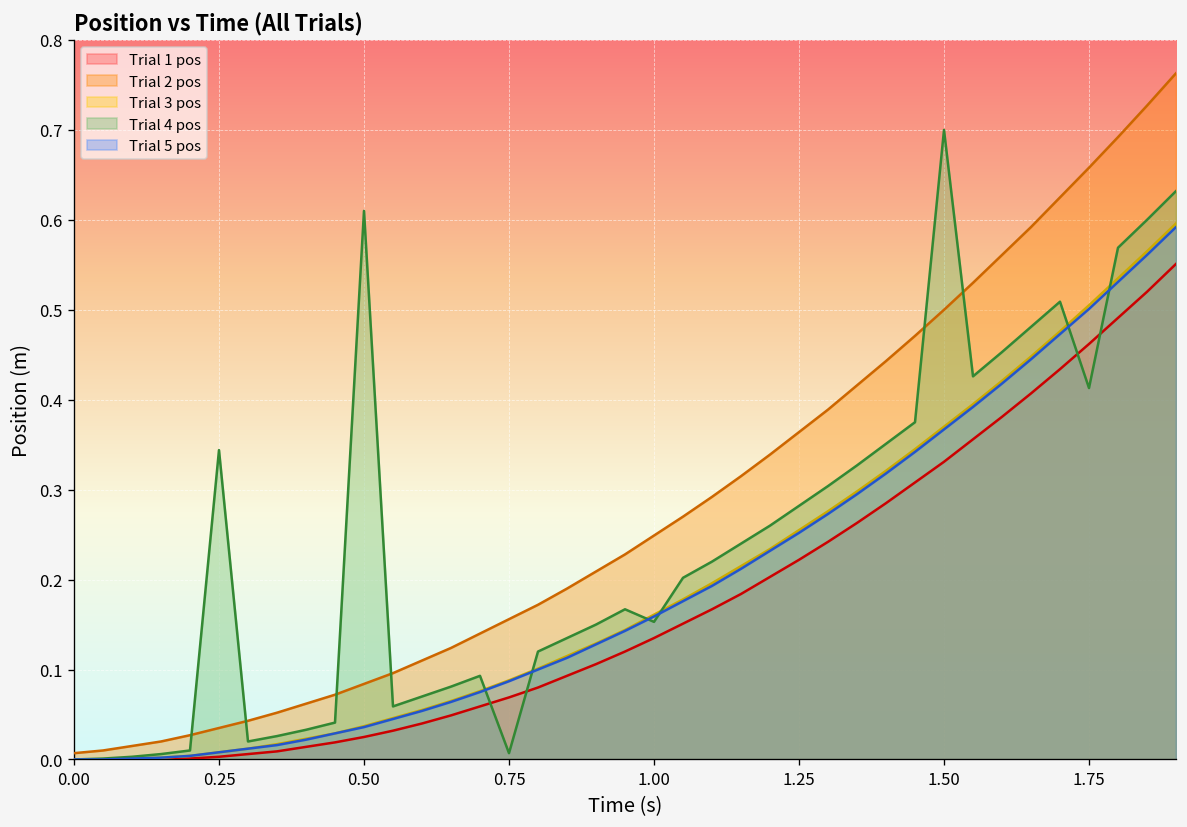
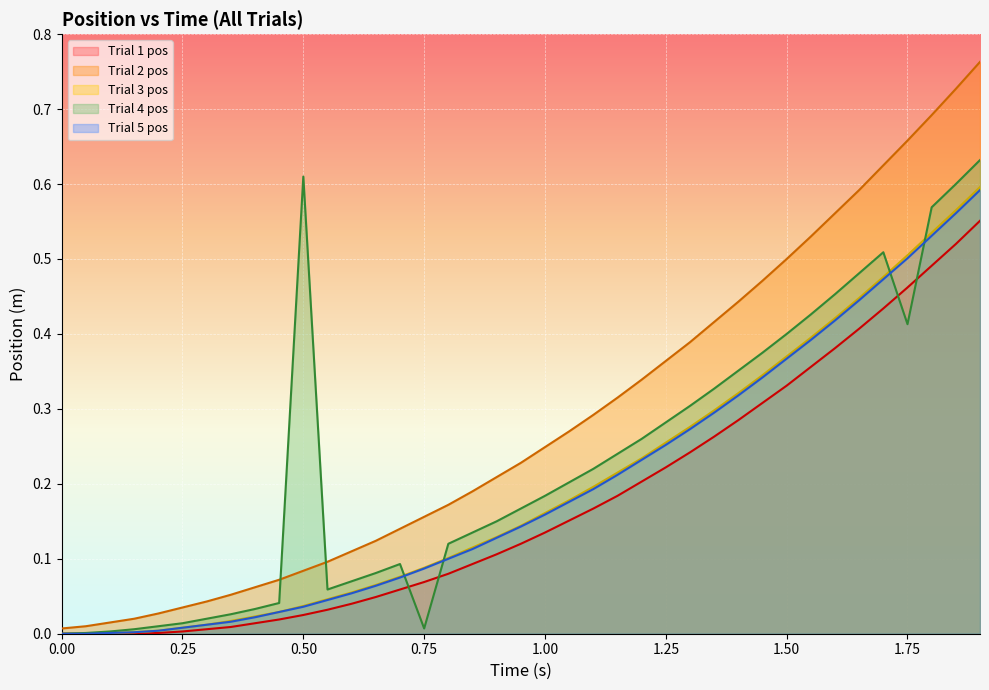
  {
    "Trial 4 pos": {
-     "0.25": 0.34,
+     "0.25": 0.01,
      "0.50": 0.61,
      "0.75": 0.01,
-     "1.00": 0.15,
+     "1.00": 0.18,
      "1.25": 0.28,
-     "1.50": 0.7,
+     "1.50": 0.4,
      "1.75": 0.41
    },
    "Trial 5 pos": {
      "1.75": 0.50
    }
  }
